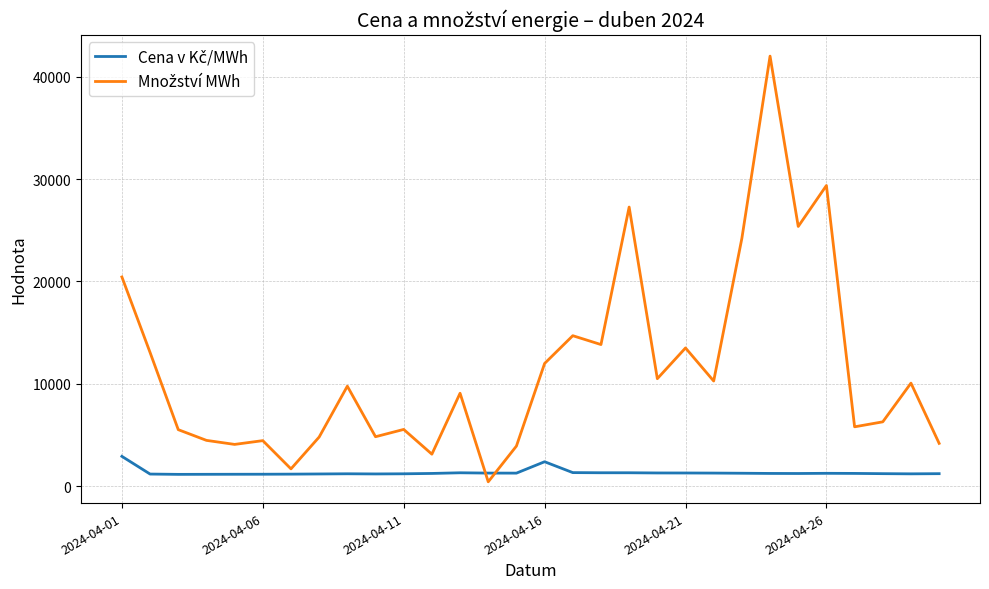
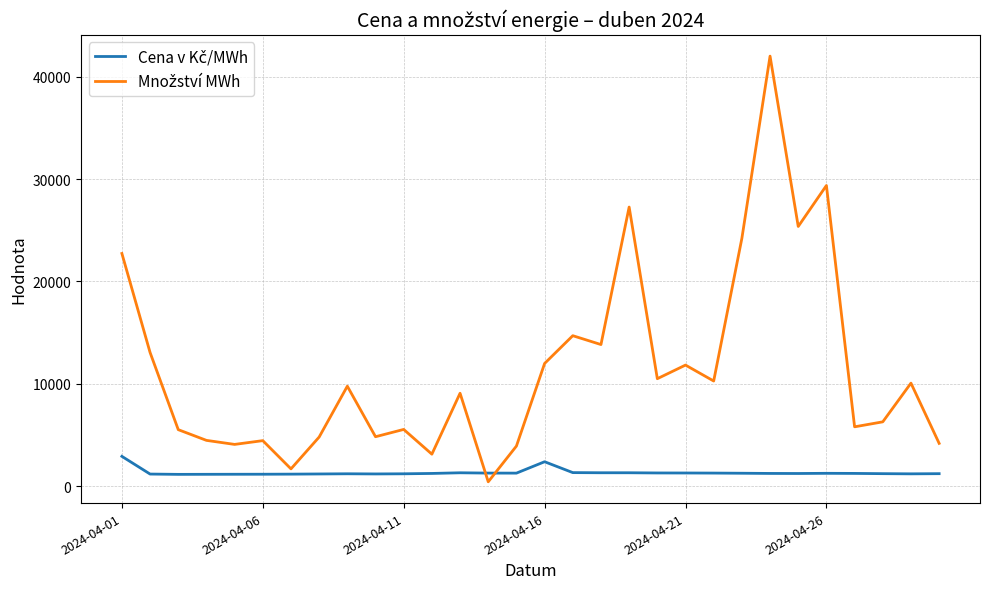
  {
    "Cena v Kč/MWh": {
      "2024-04-01": 2900,
      "2024-04-06": 1200,
      "2024-04-11": 1200,
      "2024-04-16": 2400,
      "2024-04-21": 1300,
      "2024-04-26": 1300
    },
    "Množství MWh": {
-     "2024-04-01": 20400,
+     "2024-04-01": 22700,
      "2024-04-06": 4400,
      "2024-04-11": 5500,
      "2024-04-16": 12000,
-     "2024-04-21": 13500,
+     "2024-04-21": 11800,
      "2024-04-26": 29400
    }
  }
